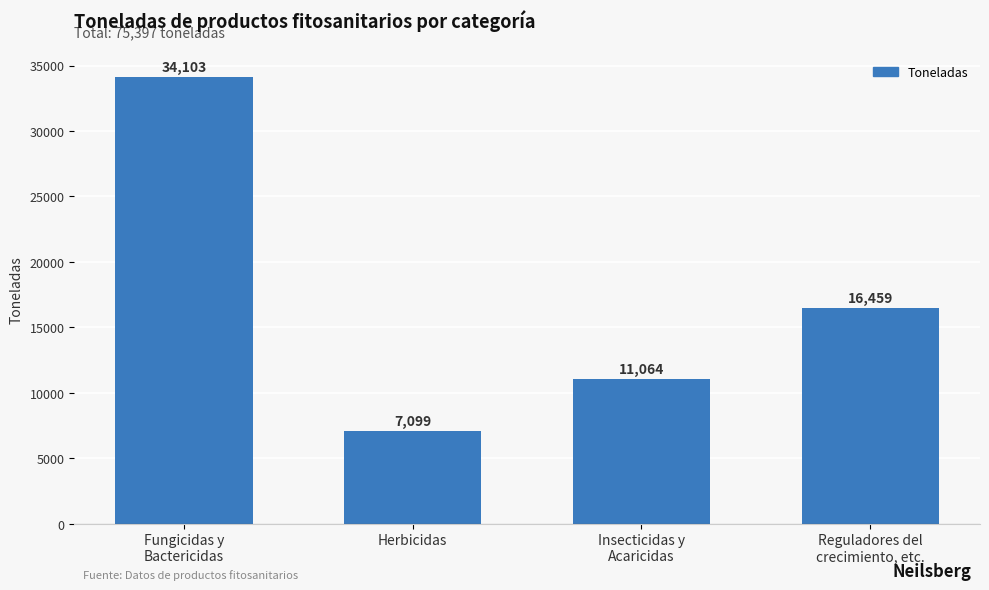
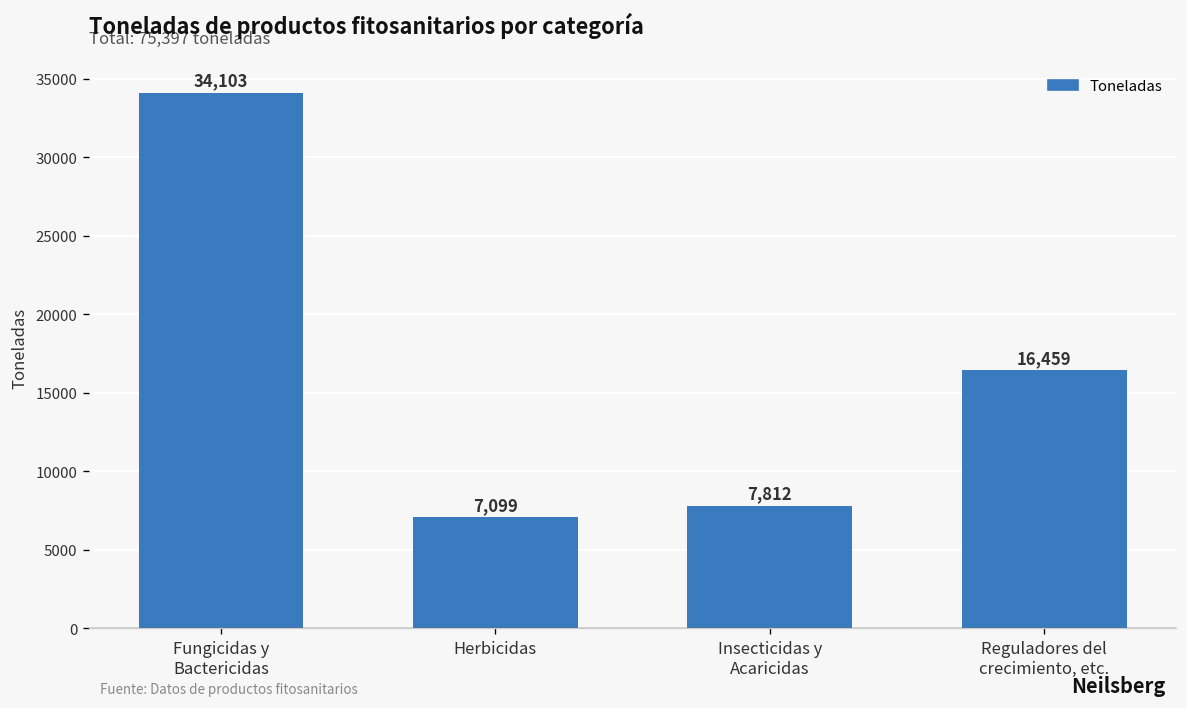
  {
    "Fungicidas y Bactericidas": "34,103",
    "Herbicidas": "7,099",
-   "Insecticidas y Acaricidas": "11,064",
+   "Insecticidas y Acaricidas": "7,812",
    "Reguladores del crecimiento, etc.": "16,459"
  }
